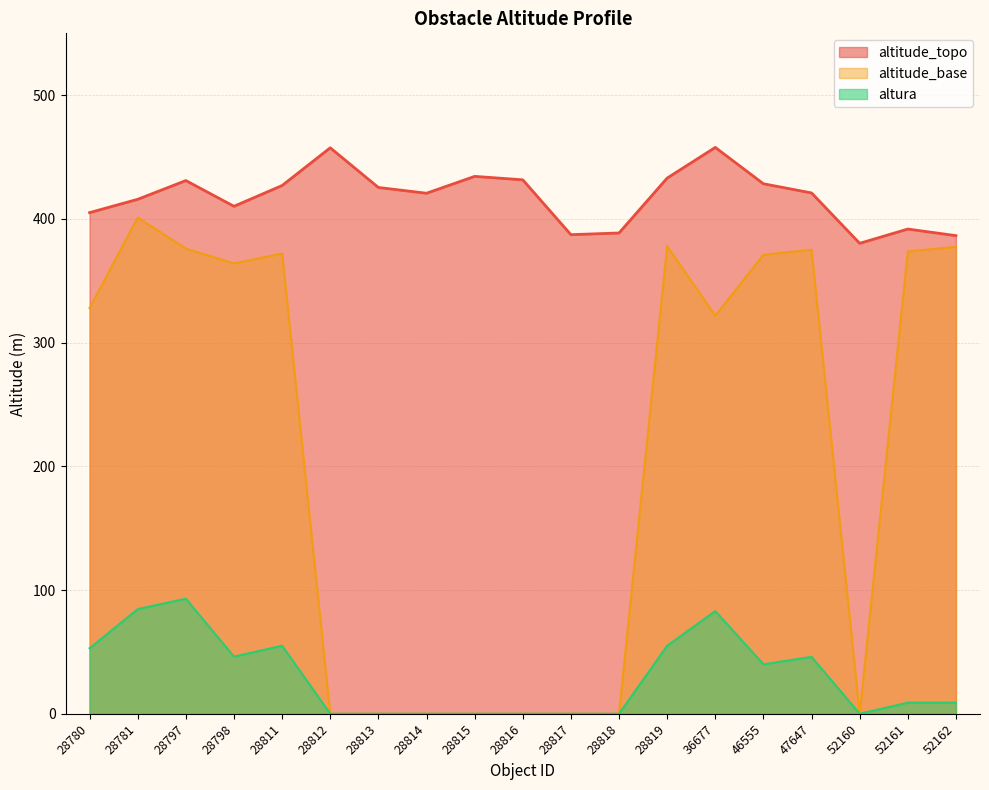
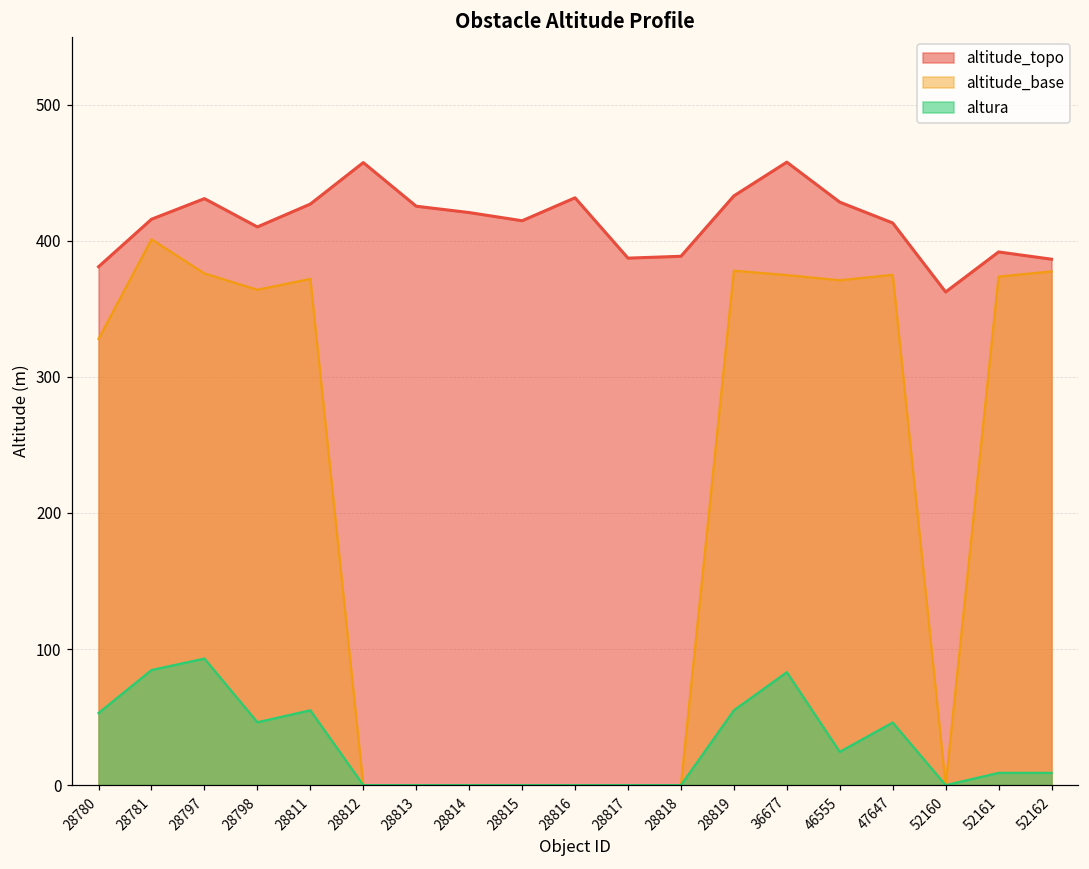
  {
    "altitude_topo": {
-     "28780": 405,
+     "28780": 381,
      "28781": 416,
      "28797": 431,
      "28798": 410,
      "28811": 427,
      "28812": 457,
      "28813": 425,
      "28814": 421,
-     "28815": 434,
+     "28815": 415,
      "28816": 432,
      "28817": 387,
      "28818": 389,
      "28819": 433,
      "36677": 458,
      "46555": 428,
-     "47647": 421,
-     "52160": 380,
+     "47647": 413,
+     "52160": 362,
      "52161": 392,
      "52162": 386
    },
    "altitude_base": {
      "28780": 328,
      "28781": 401,
      "28797": 376,
      "28798": 364,
      "28811": 372,
      "28819": 378,
-     "36677": 322,
+     "36677": 375,
      "46555": 371,
      "47647": 375,
      "52161": 374,
      "52162": 377
    },
    "altura": {
      "28780": 53,
      "28781": 85,
      "28797": 93,
      "28798": 46,
      "28811": 55,
      "28819": 55,
      "36677": 83,
-     "46555": 40,
+     "46555": 25,
      "47647": 46,
      "52161": 9,
      "52162": 9
    }
  }
